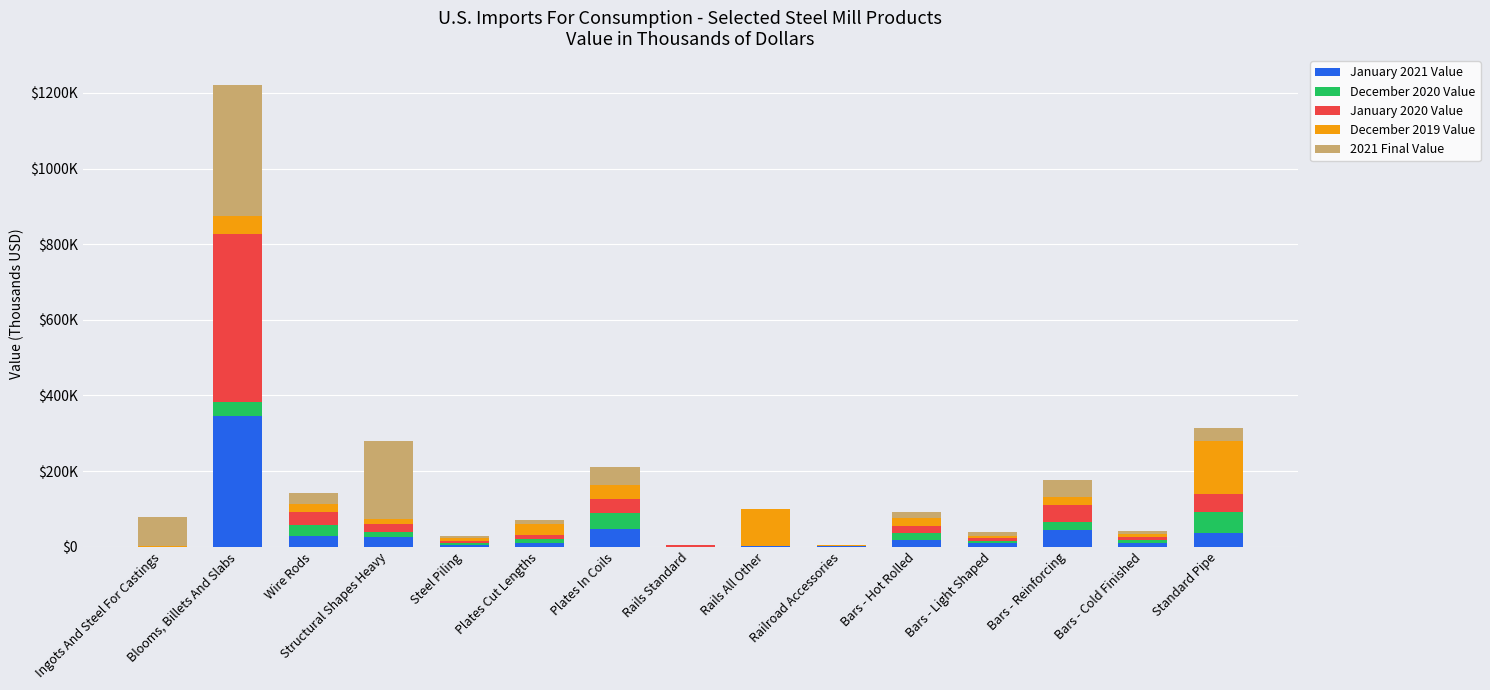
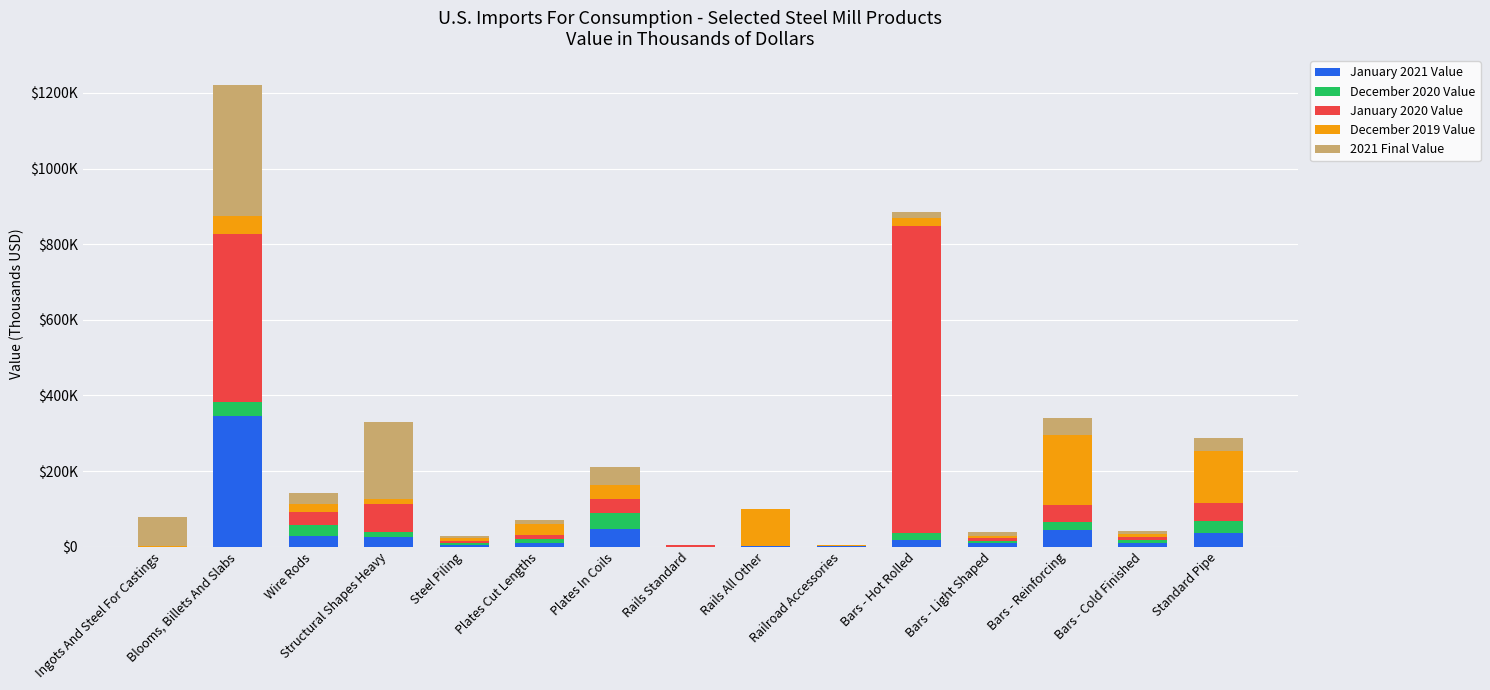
  {
    "January 2021 Value": {
      "Blooms, Billets And Slabs": "$350000",
      "Wire Rods": "$30000",
      "Structural Shapes Heavy": "$20000",
      "Plates Cut Lengths": "$10000",
      "Plates In Coils": "$50000",
      "Bars - Hot Rolled": "$20000",
      "Bars - Light Shaped": "$10000",
      "Bars - Reinforcing": "$40000",
      "Bars - Cold Finished": "$10000",
      "Standard Pipe": "$40000"
    },
    "December 2020 Value": {
      "Blooms, Billets And Slabs": "$40000",
      "Wire Rods": "$30000",
      "Structural Shapes Heavy": "$10000",
      "Plates Cut Lengths": "$10000",
      "Plates In Coils": "$40000",
      "Bars - Hot Rolled": "$20000",
      "Bars - Light Shaped": "$10000",
      "Bars - Reinforcing": "$20000",
      "Bars - Cold Finished": "$10000",
-     "Standard Pipe": "$60000"
+     "Standard Pipe": "$30000"
    },
    "January 2020 Value": {
      "Blooms, Billets And Slabs": "$440000",
      "Wire Rods": "$30000",
-     "Structural Shapes Heavy": "$20000",
+     "Structural Shapes Heavy": "$70000",
      "Plates Cut Lengths": "$10000",
      "Plates In Coils": "$40000",
-     "Bars - Hot Rolled": "$20000",
+     "Bars - Hot Rolled": "$810000",
      "Bars - Light Shaped": "$10000",
      "Bars - Reinforcing": "$40000",
      "Bars - Cold Finished": "$10000",
      "Standard Pipe": "$50000"
    },
    "December 2019 Value": {
      "Blooms, Billets And Slabs": "$50000",
      "Wire Rods": "$20000",
      "Structural Shapes Heavy": "$10000",
      "Steel Piling": "$10000",
      "Plates Cut Lengths": "$30000",
      "Plates In Coils": "$40000",
      "Rails All Other": "$100000",
      "Bars - Hot Rolled": "$20000",
-     "Bars - Reinforcing": "$20000",
+     "Bars - Reinforcing": "$190000",
      "Bars - Cold Finished": "$10000",
      "Standard Pipe": "$140000"
    },
    "2021 Final Value": {
      "Ingots And Steel For Castings": "$80000",
      "Blooms, Billets And Slabs": "$350000",
      "Wire Rods": "$30000",
      "Structural Shapes Heavy": "$210000",
      "Plates Cut Lengths": "$10000",
      "Plates In Coils": "$50000",
      "Bars - Hot Rolled": "$20000",
      "Bars - Light Shaped": "$10000",
      "Bars - Reinforcing": "$40000",
      "Bars - Cold Finished": "$10000",
      "Standard Pipe": "$40000"
    }
  }
